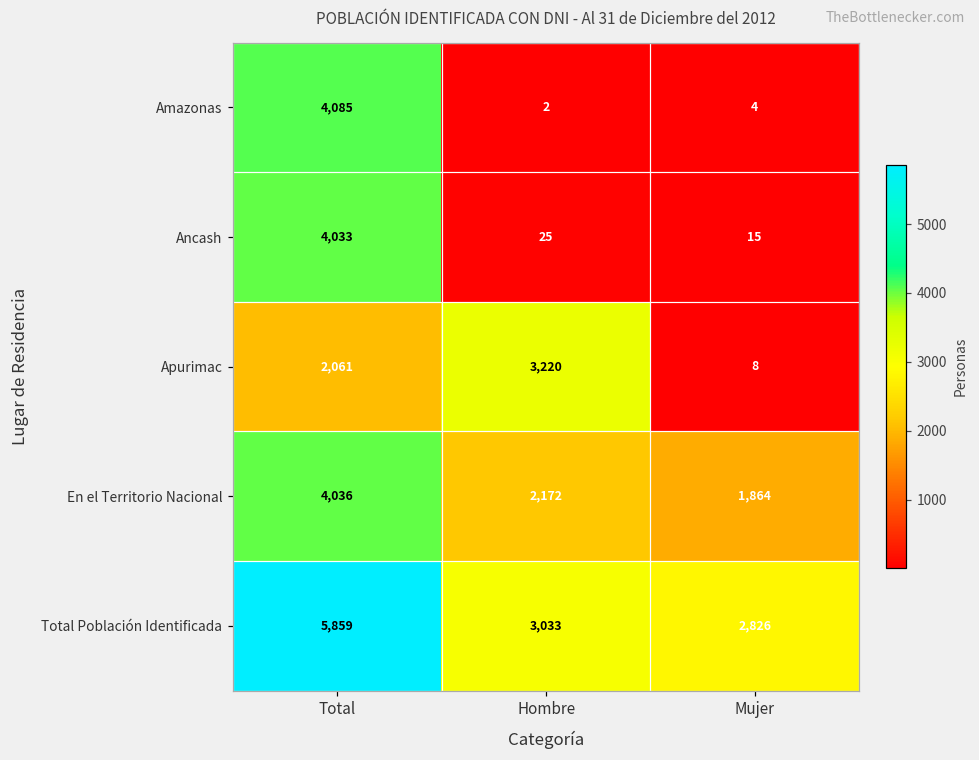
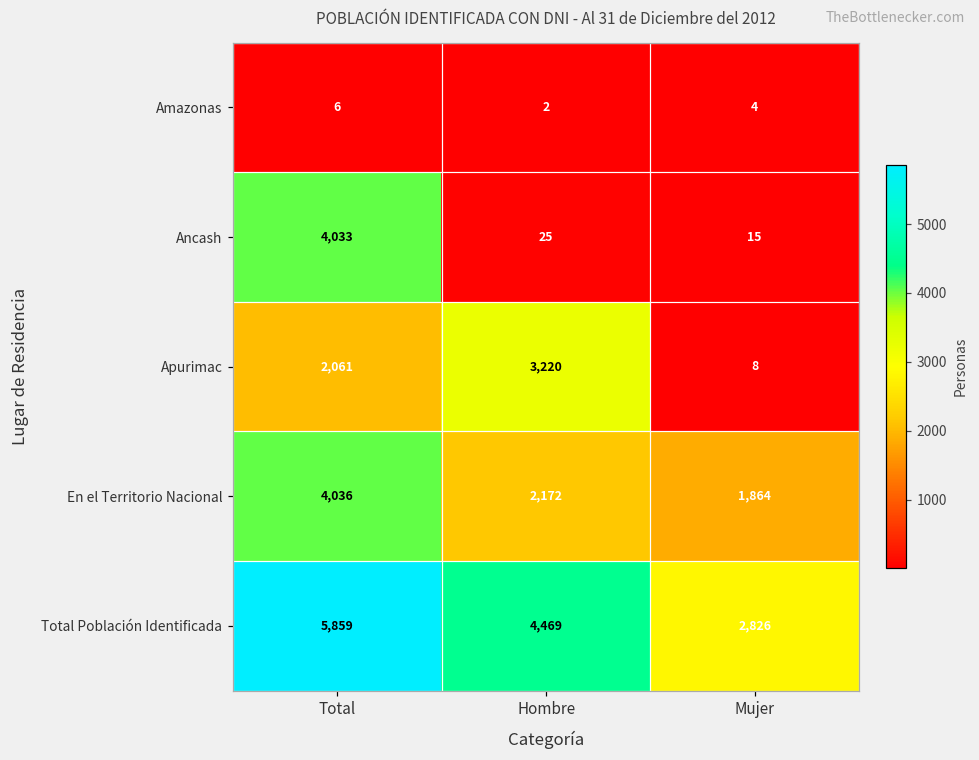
  {
    "Amazonas": {
-     "Total": "4,085",
+     "Total": "6",
      "Hombre": "2",
      "Mujer": "4"
    },
    "Ancash": {
      "Total": "4,033",
      "Hombre": "25",
      "Mujer": "15"
    },
    "Apurimac": {
      "Total": "2,061",
      "Hombre": "3,220",
      "Mujer": "8"
    },
    "En el Territorio Nacional": {
      "Total": "4,036",
      "Hombre": "2,172",
      "Mujer": "1,864"
    },
    "Total Población Identificada": {
      "Total": "5,859",
-     "Hombre": "3,033",
+     "Hombre": "4,469",
      "Mujer": "2,826"
    }
  }
